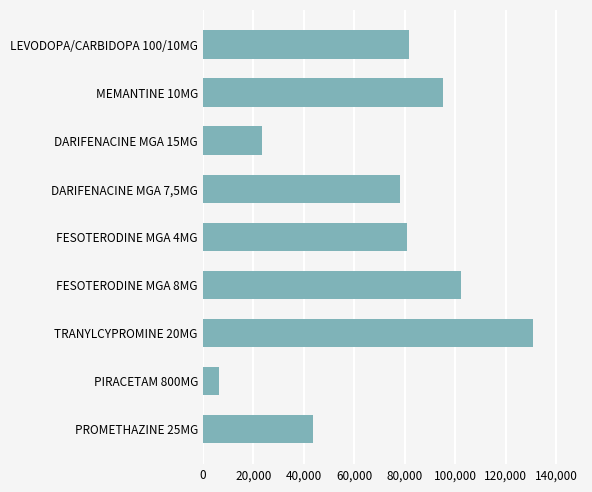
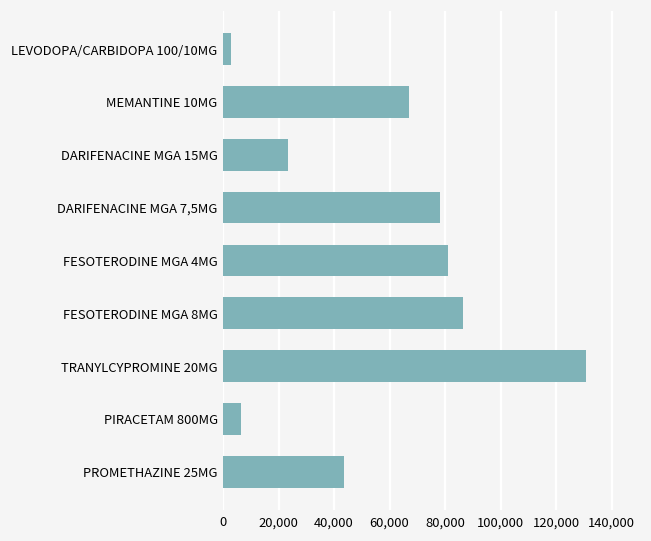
  {
-   "LEVODOPA/CARBIDOPA 100/10MG": "82,000",
-   "MEMANTINE 10MG": "95,000",
+   "LEVODOPA/CARBIDOPA 100/10MG": "3,000",
+   "MEMANTINE 10MG": "67,000",
    "DARIFENACINE MGA 15MG": "24,000",
    "DARIFENACINE MGA 7,5MG": "78,000",
    "FESOTERODINE MGA 4MG": "81,000",
-   "FESOTERODINE MGA 8MG": "102,000",
+   "FESOTERODINE MGA 8MG": "86,000",
    "TRANYLCYPROMINE 20MG": "131,000",
    "PIRACETAM 800MG": "7,000",
    "PROMETHAZINE 25MG": "44,000"
  }
